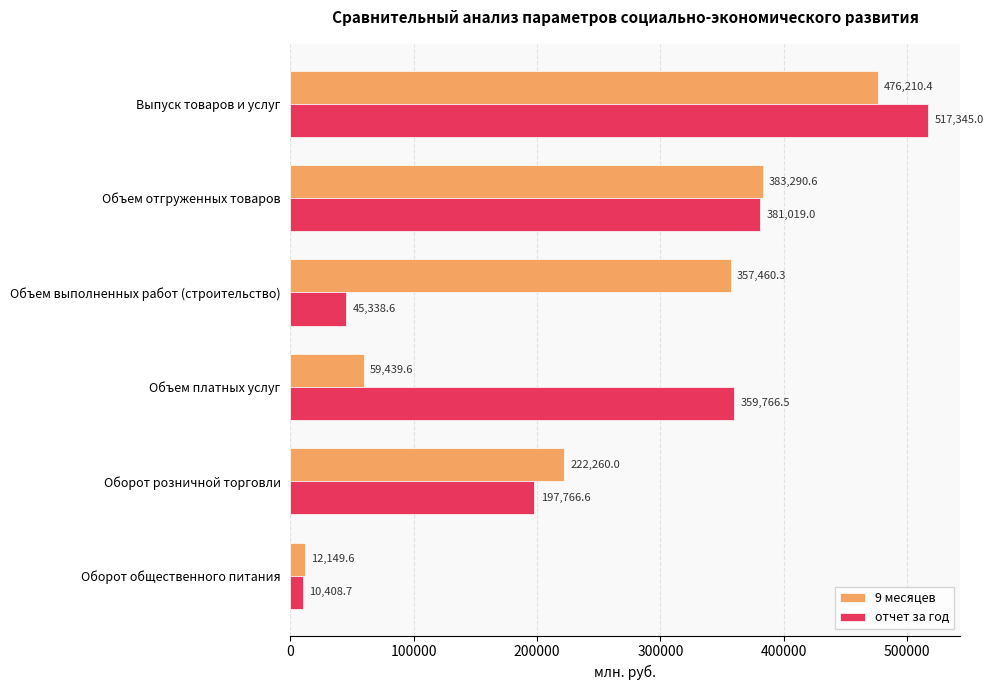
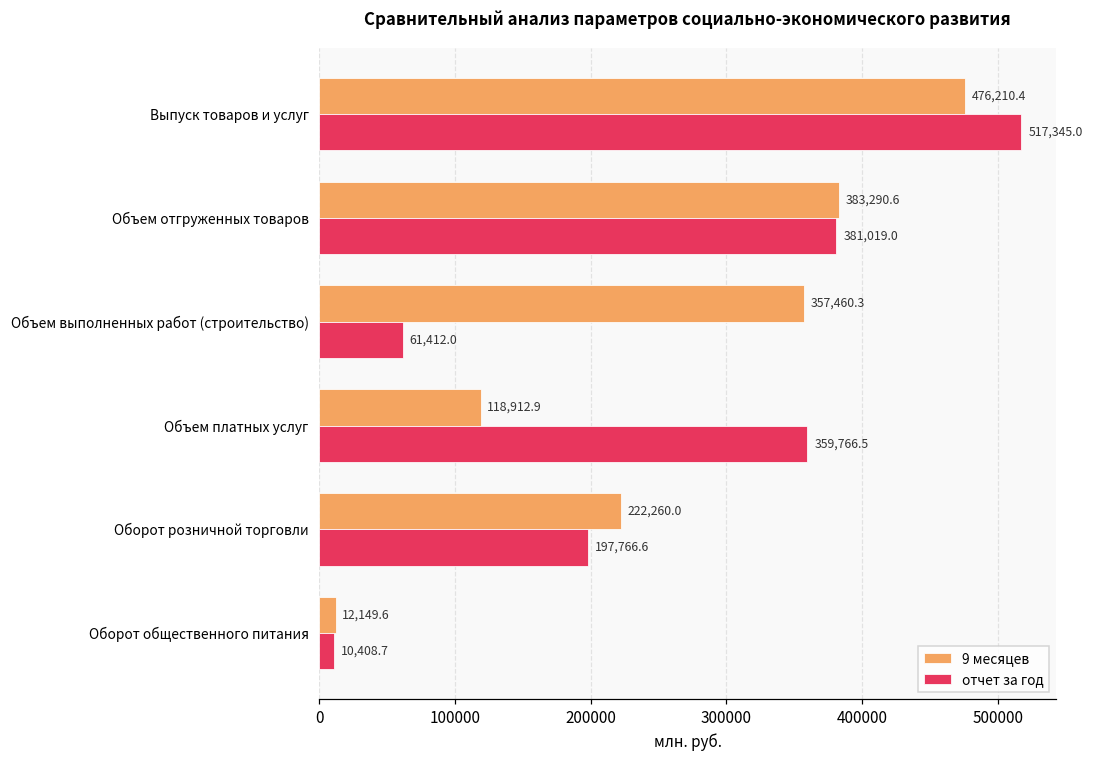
  {
    "9 месяцев": {
      "Выпуск товаров и услуг": "476,210.4",
      "Объем отгруженных товаров": "383,290.6",
      "Объем выполненных работ (строительство)": "357,460.3",
-     "Объем платных услуг": "59,439.6",
+     "Объем платных услуг": "118,912.9",
      "Оборот розничной торговли": "222,260.0",
      "Оборот общественного питания": "12,149.6"
    },
    "отчет за год": {
      "Выпуск товаров и услуг": "517,345.0",
      "Объем отгруженных товаров": "381,019.0",
-     "Объем выполненных работ (строительство)": "45,338.6",
+     "Объем выполненных работ (строительство)": "61,412.0",
      "Объем платных услуг": "359,766.5",
      "Оборот розничной торговли": "197,766.6",
      "Оборот общественного питания": "10,408.7"
    }
  }
